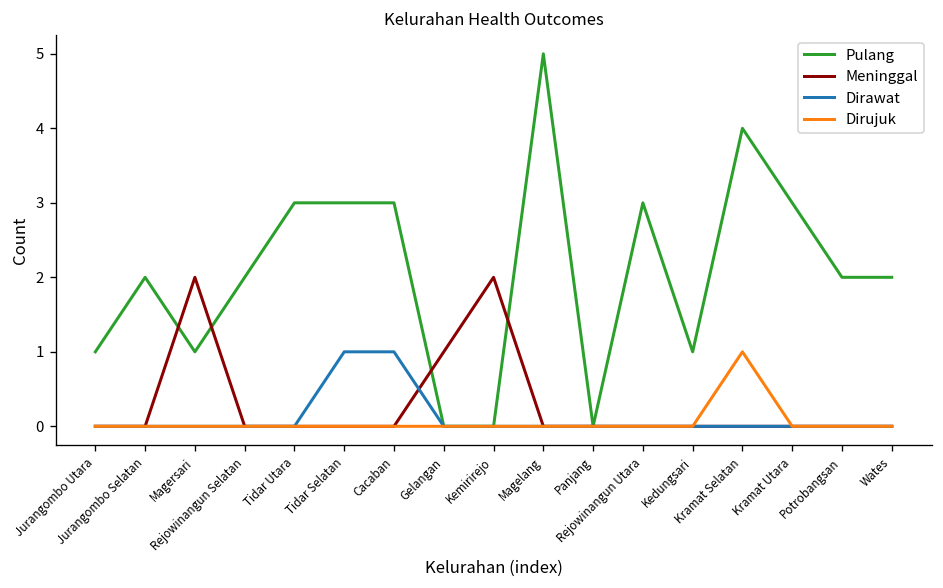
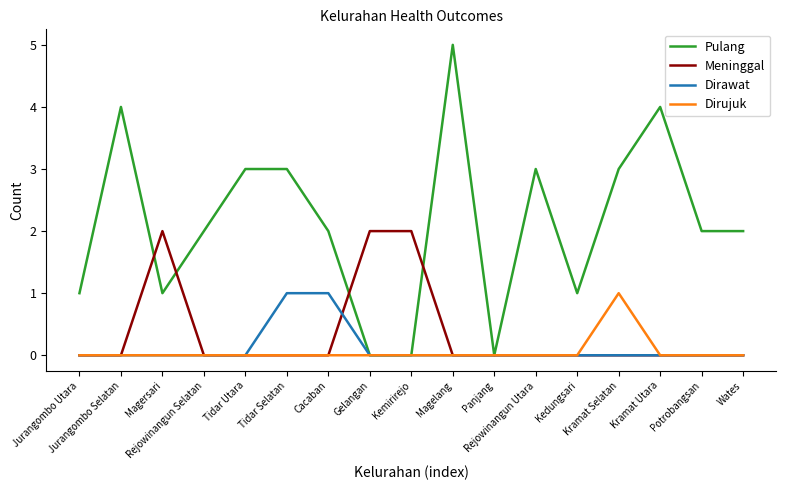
  {
    "Pulang": {
      "Jurangombo Utara": 1,
-     "Jurangombo Selatan": 2,
+     "Jurangombo Selatan": 4,
      "Magersari": 1,
      "Rejowinangun Selatan": 2,
      "Tidar Utara": 3,
      "Tidar Selatan": 3,
-     "Cacaban": 3,
+     "Cacaban": 2,
      "Magelang": 5,
      "Rejowinangun Utara": 3,
      "Kedungsari": 1,
-     "Kramat Selatan": 4,
-     "Kramat Utara": 3,
+     "Kramat Selatan": 3,
+     "Kramat Utara": 4,
      "Potrobangsan": 2,
      "Wates": 2
    },
    "Meninggal": {
      "Magersari": 2,
-     "Gelangan": 1,
+     "Gelangan": 2,
      "Kemirirejo": 2
    },
    "Dirawat": {
      "Tidar Selatan": 1,
      "Cacaban": 1
    },
    "Dirujuk": {
      "Kramat Selatan": 1
    }
  }
